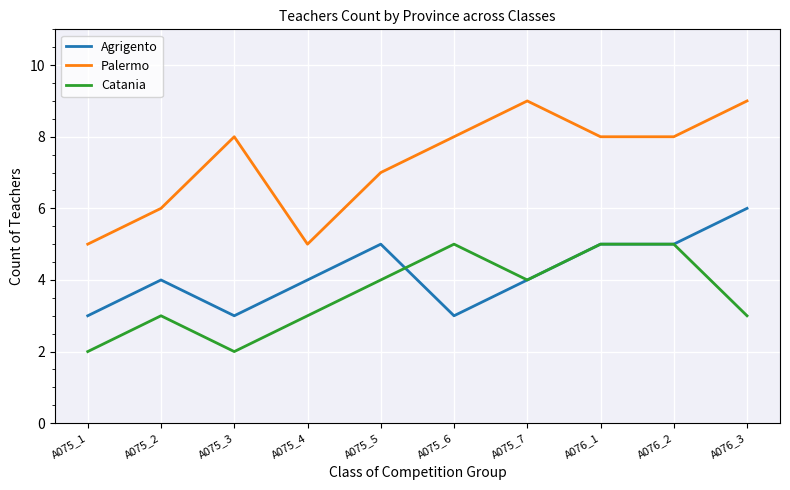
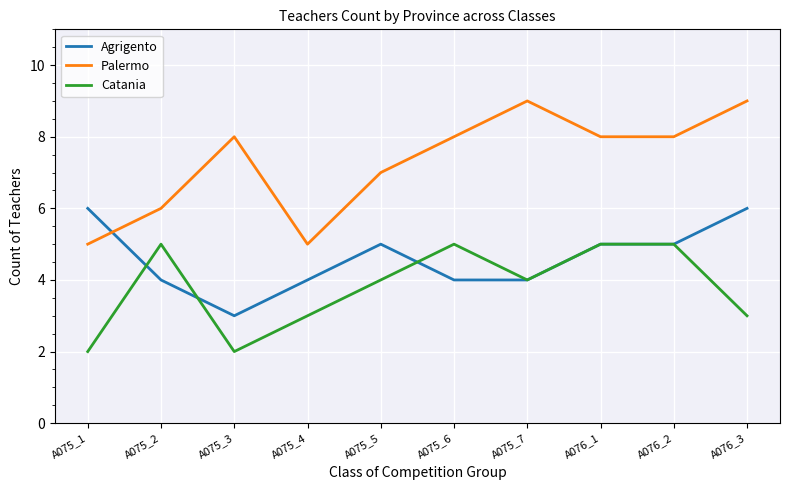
  {
    "Agrigento": {
-     "A075_1": 3,
+     "A075_1": 6,
      "A075_2": 4,
      "A075_3": 3,
      "A075_4": 4,
      "A075_5": 5,
-     "A075_6": 3,
+     "A075_6": 4,
      "A076_3": 6
    },
    "Palermo": {
      "A075_1": 5,
      "A075_2": 6,
      "A075_3": 8,
      "A075_4": 5,
      "A075_5": 7,
      "A075_6": 8,
      "A075_7": 9,
      "A076_1": 8,
      "A076_2": 8,
      "A076_3": 9
    },
    "Catania": {
      "A075_1": 2,
-     "A075_2": 3,
+     "A075_2": 5,
      "A075_3": 2,
      "A075_4": 3,
      "A075_5": 4,
      "A075_6": 5,
      "A076_3": 3
    }
  }
